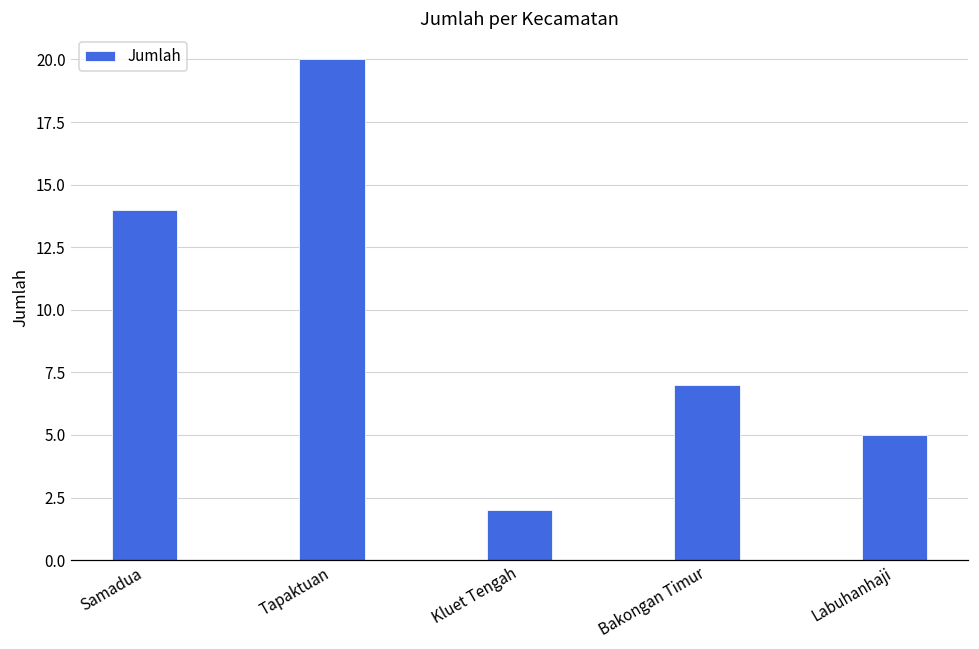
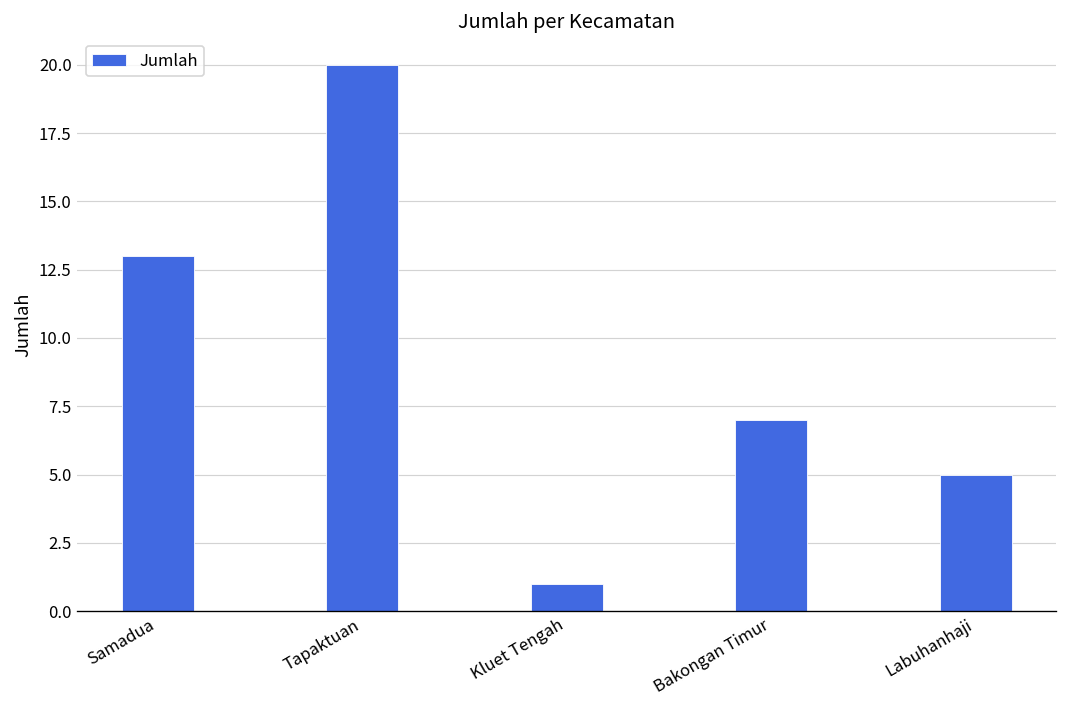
  {
-   "Samadua": 14,
+   "Samadua": 13,
    "Tapaktuan": 20,
-   "Kluet Tengah": 2,
+   "Kluet Tengah": 1,
    "Bakongan Timur": 7,
    "Labuhanhaji": 5
  }
